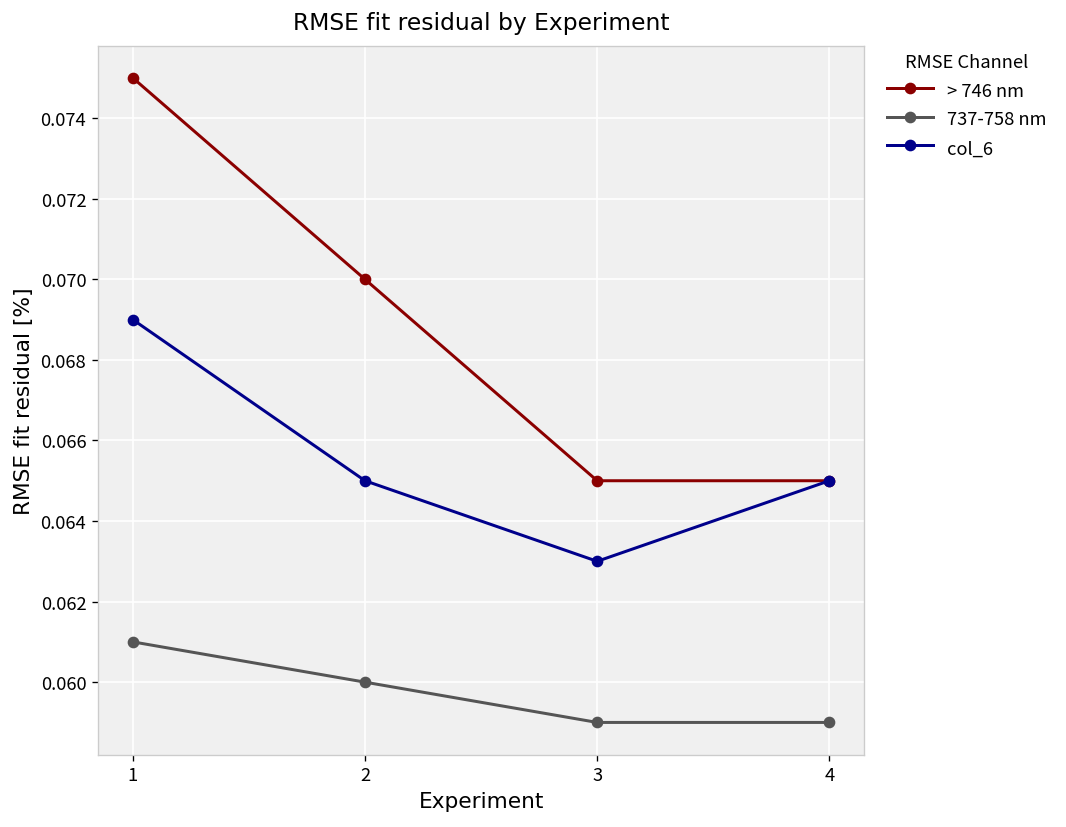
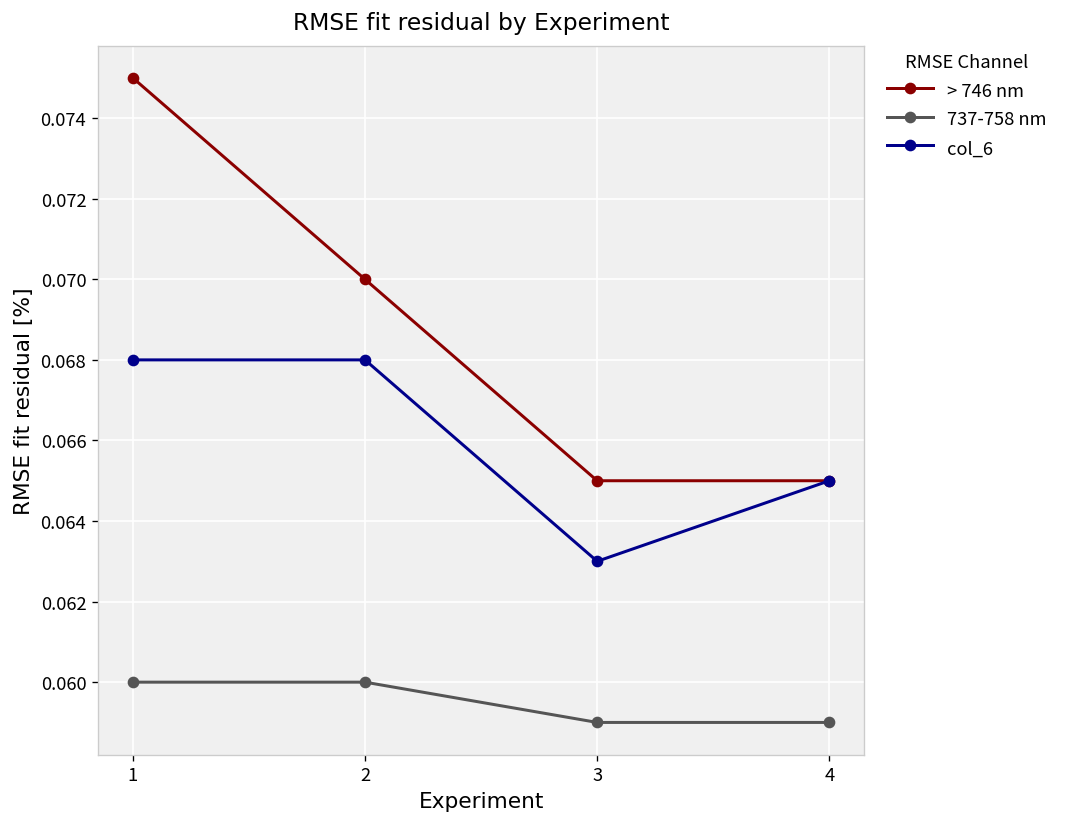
  {
    "> 746 nm": {
      "1": 0.075,
      "2": 0.070,
      "3": 0.065
    },
    "737-758 nm": {
-     "1": 0.061,
+     "1": 0.060,
      "2": 0.060,
      "3": 0.059,
      "4": 0.059
    },
    "col_6": {
-     "1": 0.069,
-     "2": 0.065,
+     "1": 0.068,
+     "2": 0.068,
      "3": 0.063
    }
  }
